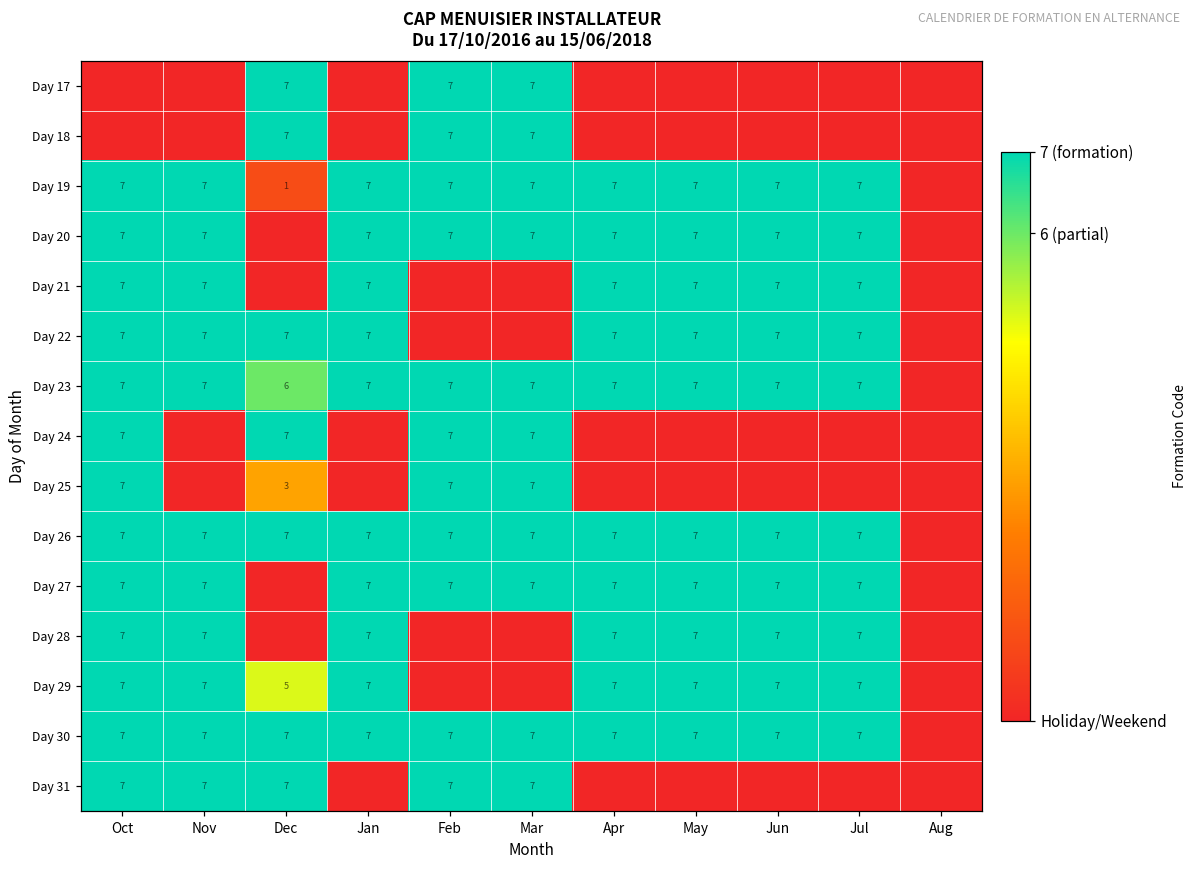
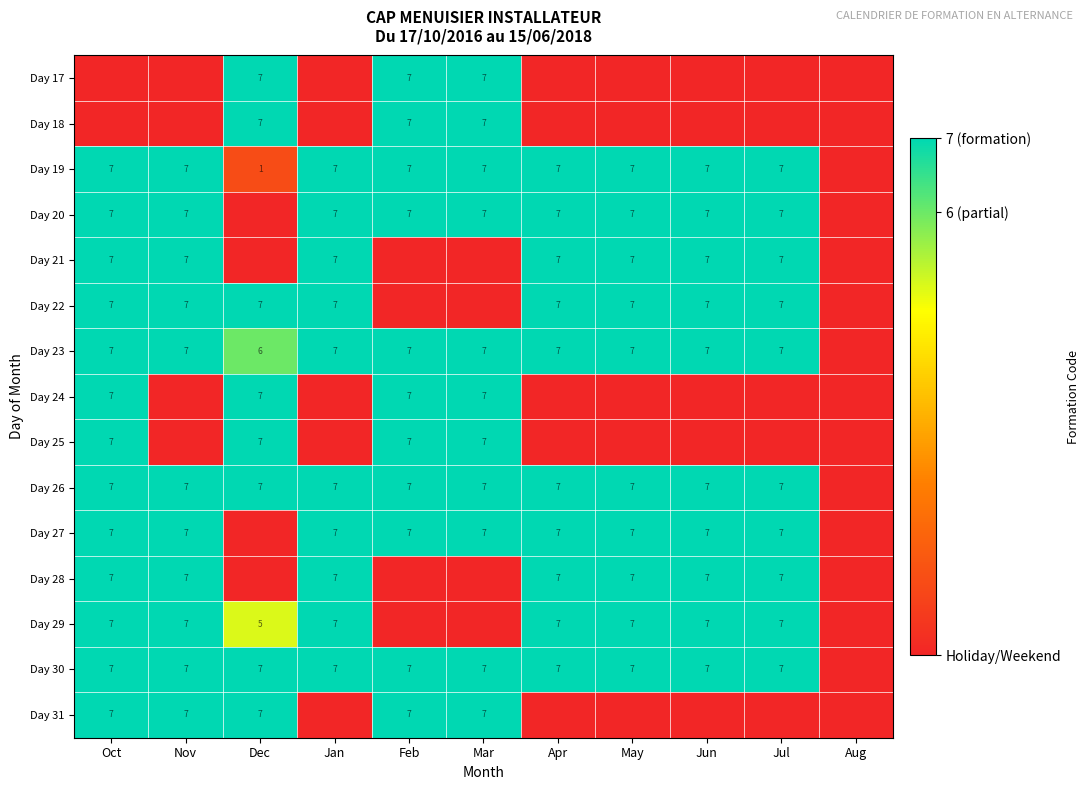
  {
    "Day 17": {
      "Dec": 7,
      "Feb": 7,
      "Mar": 7
    },
    "Day 18": {
      "Dec": 7,
      "Feb": 7,
      "Mar": 7
    },
    "Day 19": {
      "Oct": 7,
      "Nov": 7,
      "Dec": 1,
      "Jan": 7,
      "Feb": 7,
      "Mar": 7,
      "Apr": 7,
      "May": 7,
      "Jun": 7,
      "Jul": 7
    },
    "Day 20": {
      "Oct": 7,
      "Nov": 7,
      "Jan": 7,
      "Feb": 7,
      "Mar": 7,
      "Apr": 7,
      "May": 7,
      "Jun": 7,
      "Jul": 7
    },
    "Day 21": {
      "Oct": 7,
      "Nov": 7,
      "Jan": 7,
      "Apr": 7,
      "May": 7,
      "Jun": 7,
      "Jul": 7
    },
    "Day 22": {
      "Oct": 7,
      "Nov": 7,
      "Dec": 7,
      "Jan": 7,
      "Apr": 7,
      "May": 7,
      "Jun": 7,
      "Jul": 7
    },
    "Day 23": {
      "Oct": 7,
      "Nov": 7,
      "Dec": 6,
      "Jan": 7,
      "Feb": 7,
      "Mar": 7,
      "Apr": 7,
      "May": 7,
      "Jun": 7,
      "Jul": 7
    },
    "Day 24": {
      "Oct": 7,
      "Dec": 7,
      "Feb": 7,
      "Mar": 7
    },
    "Day 25": {
      "Oct": 7,
-     "Dec": 3,
+     "Dec": 7,
      "Feb": 7,
      "Mar": 7
    },
    "Day 26": {
      "Oct": 7,
      "Nov": 7,
      "Dec": 7,
      "Jan": 7,
      "Feb": 7,
      "Mar": 7,
      "Apr": 7,
      "May": 7,
      "Jun": 7,
      "Jul": 7
    },
    "Day 27": {
      "Oct": 7,
      "Nov": 7,
      "Jan": 7,
      "Feb": 7,
      "Mar": 7,
      "Apr": 7,
      "May": 7,
      "Jun": 7,
      "Jul": 7
    },
    "Day 28": {
      "Oct": 7,
      "Nov": 7,
      "Jan": 7,
      "Apr": 7,
      "May": 7,
      "Jun": 7,
      "Jul": 7
    },
    "Day 29": {
      "Oct": 7,
      "Nov": 7,
      "Dec": 5,
      "Jan": 7,
      "Apr": 7,
      "May": 7,
      "Jun": 7,
      "Jul": 7
    },
    "Day 30": {
      "Oct": 7,
      "Nov": 7,
      "Dec": 7,
      "Jan": 7,
      "Feb": 7,
      "Mar": 7,
      "Apr": 7,
      "May": 7,
      "Jun": 7,
      "Jul": 7
    },
    "Day 31": {
      "Oct": 7,
      "Nov": 7,
      "Dec": 7,
      "Feb": 7,
      "Mar": 7
    }
  }
